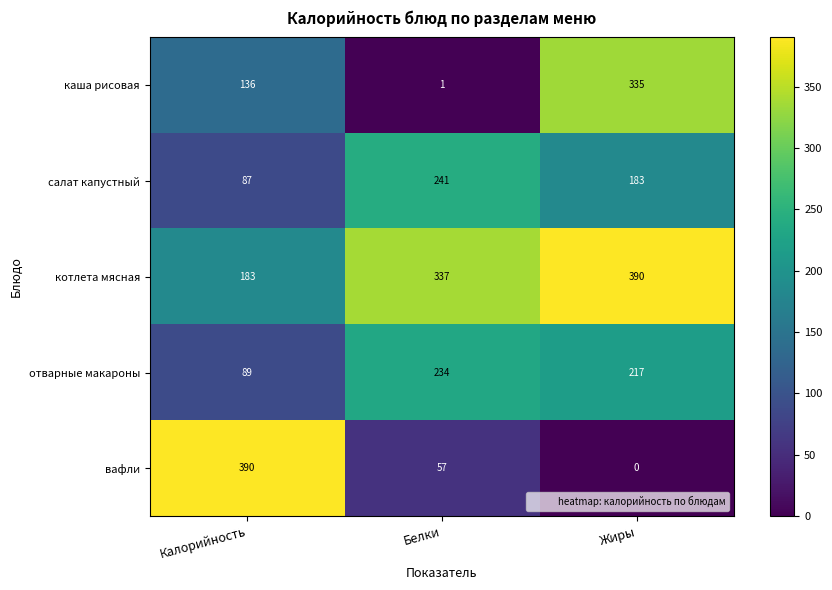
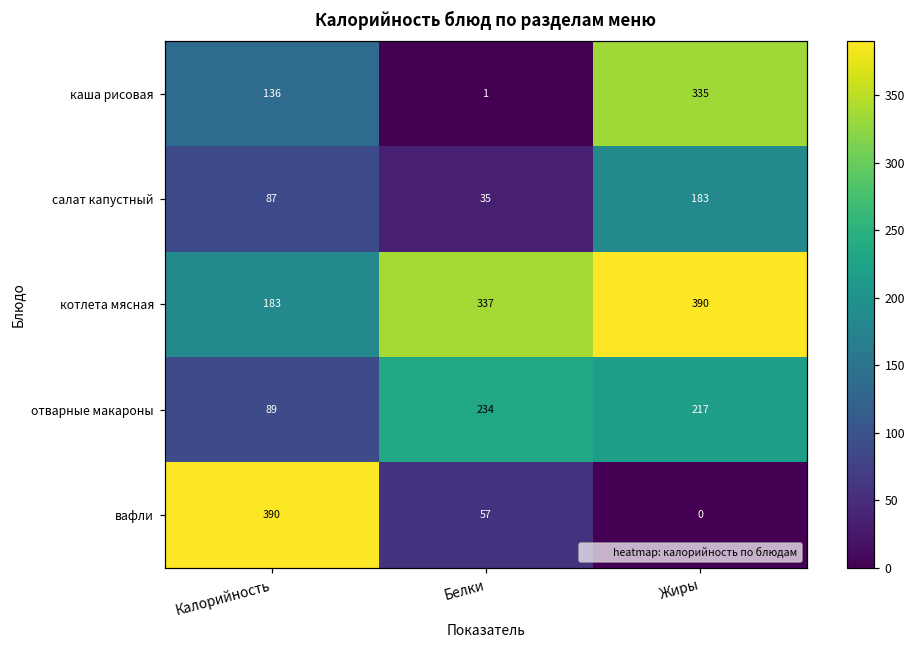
  {
    "каша рисовая": {
      "Калорийность": 136,
      "Белки": 1,
      "Жиры": 335
    },
    "салат капустный": {
      "Калорийность": 87,
-     "Белки": 241,
+     "Белки": 35,
      "Жиры": 183
    },
    "котлета мясная": {
      "Калорийность": 183,
      "Белки": 337,
      "Жиры": 390
    },
    "отварные макароны": {
      "Калорийность": 89,
      "Белки": 234,
      "Жиры": 217
    },
    "вафли": {
      "Калорийность": 390,
      "Белки": 57,
      "Жиры": 0
    }
  }
